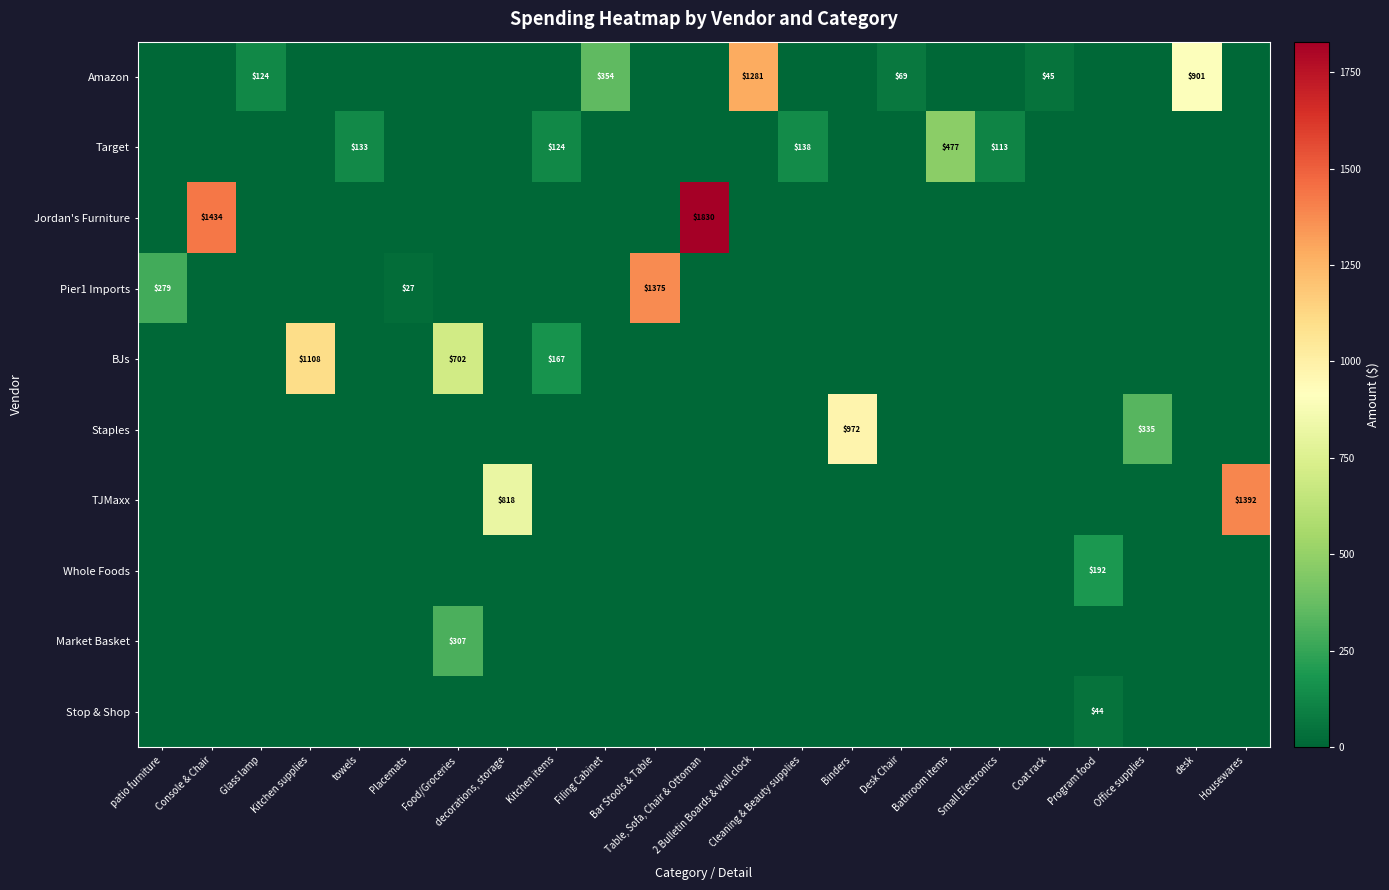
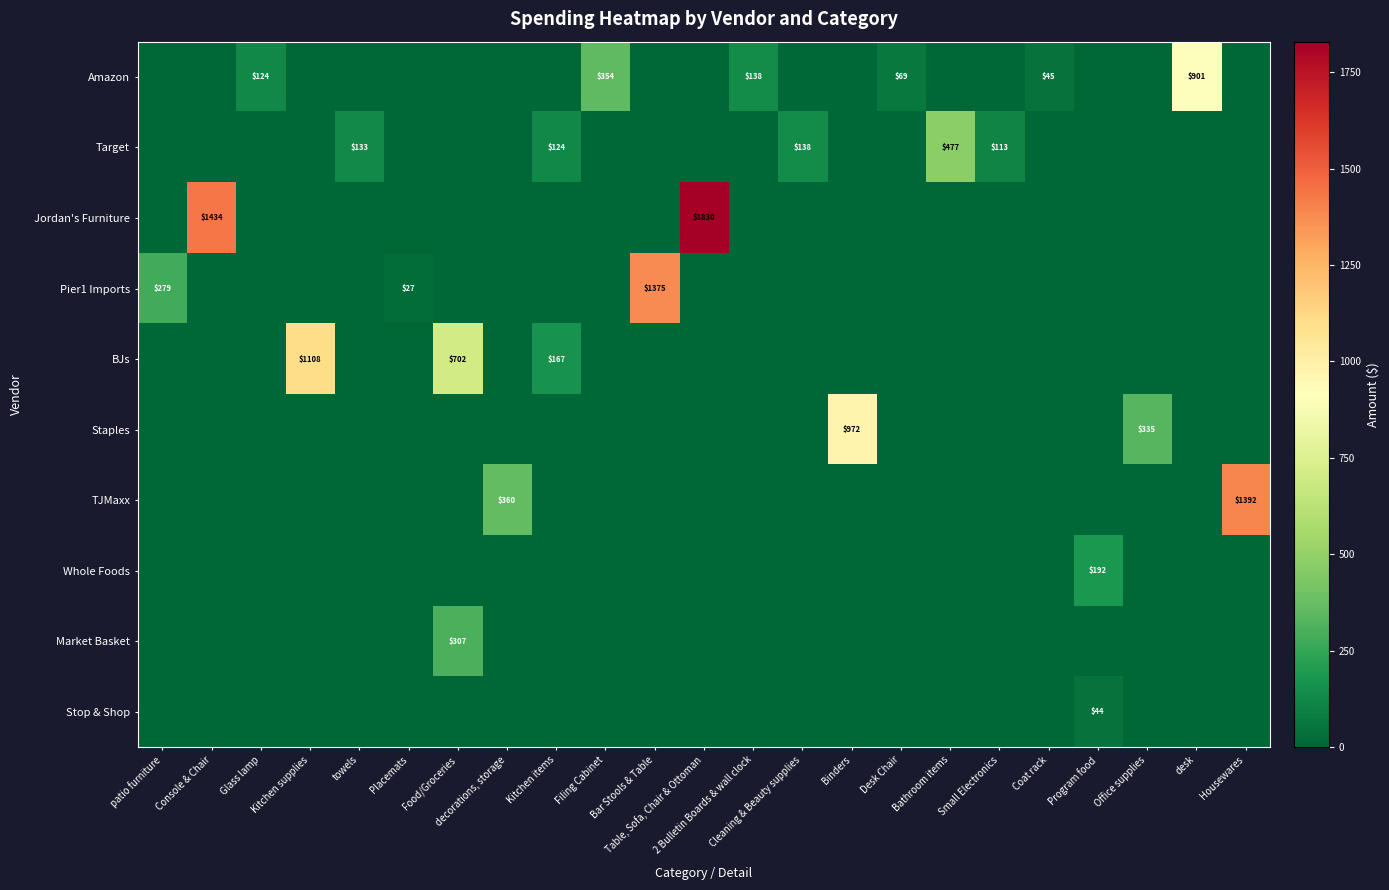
  {
    "Amazon": {
      "Glass lamp": "$124",
      "Filing Cabinet": "$354",
-     "2 Bulletin Boards & wall clock": "$1281",
+     "2 Bulletin Boards & wall clock": "$138",
      "Desk Chair": "$69",
      "Coat rack": "$45",
      "desk": "$901"
    },
    "Target": {
      "towels": "$133",
      "Kitchen items": "$124",
      "Cleaning & Beauty supplies": "$138",
      "Bathroom items": "$477",
      "Small Electronics": "$113"
    },
    "Jordan's Furniture": {
      "Console & Chair": "$1434",
      "Table, Sofa, Chair & Ottoman": "$1830"
    },
    "Pier1 Imports": {
      "patio furniture": "$279",
      "Placemats": "$27",
      "Bar Stools & Table": "$1375"
    },
    "BJs": {
      "Kitchen supplies": "$1108",
      "Food/Groceries": "$702",
      "Kitchen items": "$167"
    },
    "Staples": {
      "Binders": "$972",
      "Office supplies": "$335"
    },
    "TJMaxx": {
-     "decorations, storage": "$818",
+     "decorations, storage": "$360",
      "Housewares": "$1392"
    },
    "Whole Foods": {
      "Program food": "$192"
    },
    "Market Basket": {
      "Food/Groceries": "$307"
    },
    "Stop & Shop": {
      "Program food": "$44"
    }
  }
